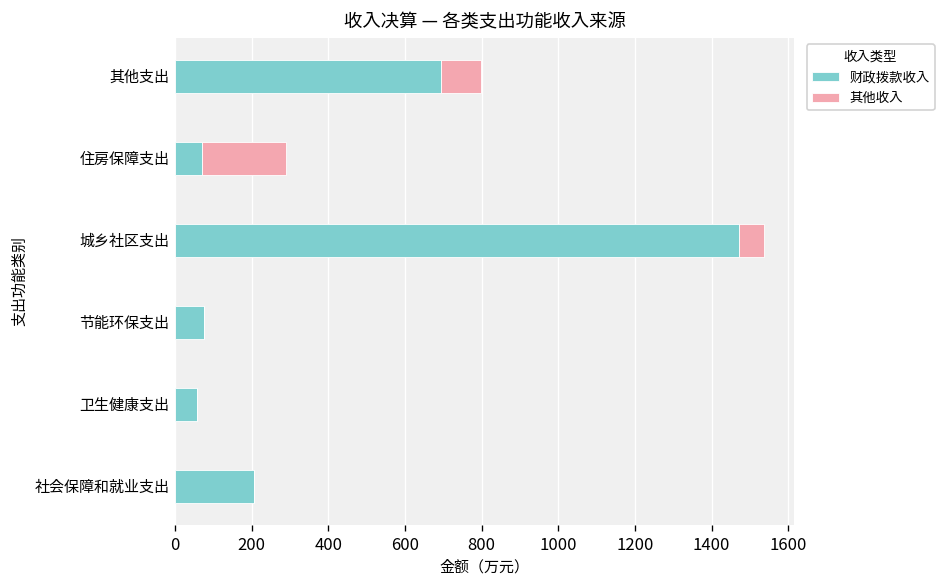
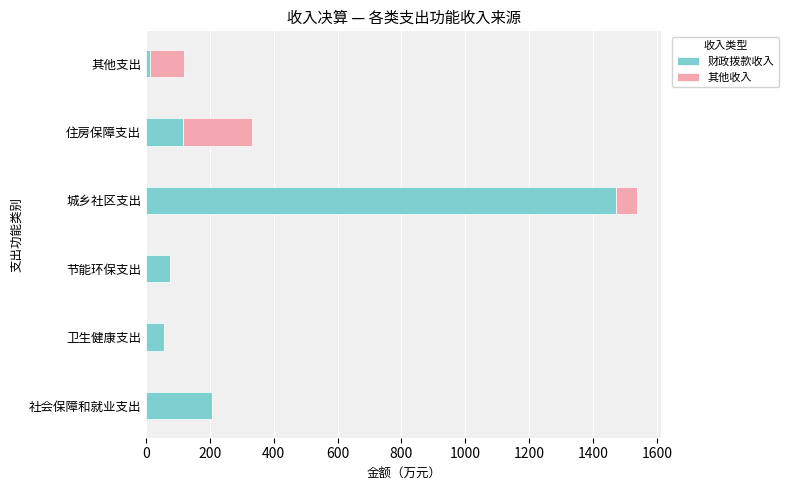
  {
    "财政拨款收入": {
-     "其他支出": 690,
-     "住房保障支出": 70,
+     "其他支出": 10,
+     "住房保障支出": 110,
      "城乡社区支出": 1470,
      "节能环保支出": 80,
      "卫生健康支出": 60,
      "社会保障和就业支出": 210
    },
    "其他收入": {
      "其他支出": 110,
      "住房保障支出": 220,
      "城乡社区支出": 70,
      "节能环保支出": 0,
      "卫生健康支出": 0,
      "社会保障和就业支出": 0
    }
  }
